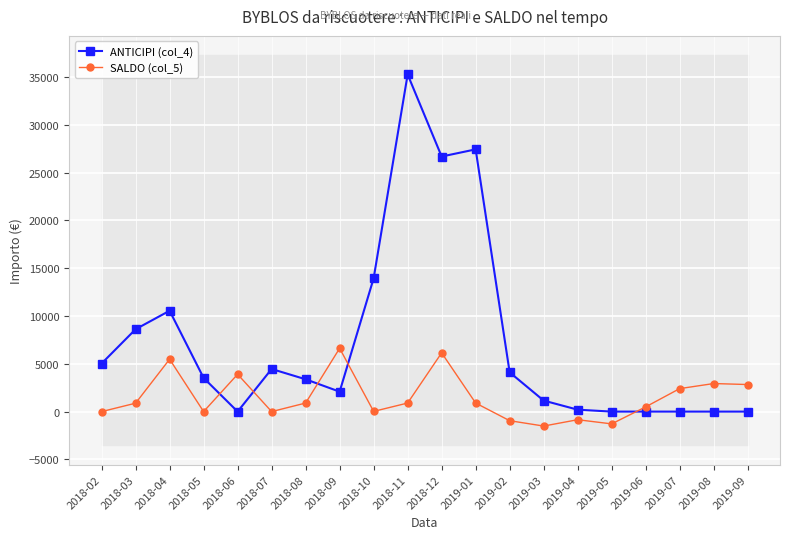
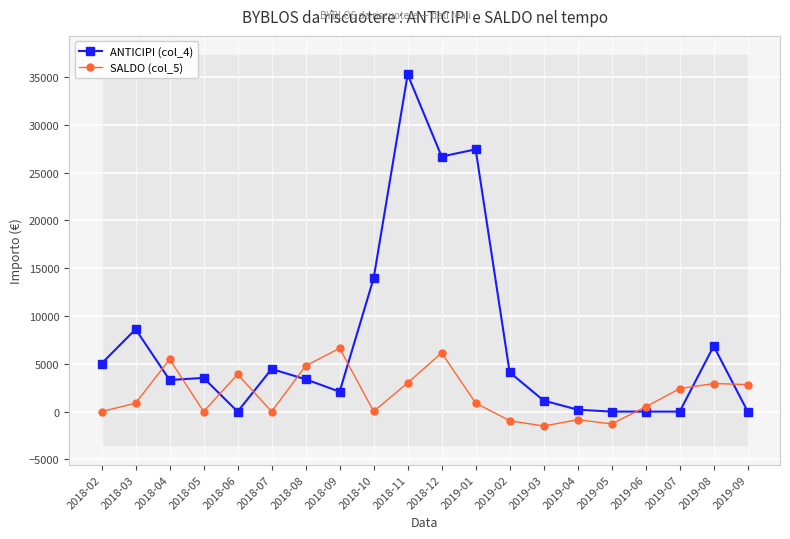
  {
    "ANTICIPI (col_4)": {
      "2018-02": 5000,
      "2018-03": 9000,
-     "2018-04": 11000,
+     "2018-04": 3000,
      "2018-05": 4000,
      "2018-06": 0,
      "2018-07": 4000,
      "2018-08": 3000,
      "2018-09": 2000,
      "2018-10": 14000,
      "2018-11": 35000,
      "2018-12": 27000,
      "2019-01": 27000,
      "2019-02": 4000,
      "2019-03": 1000,
      "2019-04": 0,
      "2019-05": 0,
      "2019-06": 0,
      "2019-07": 0,
-     "2019-08": 0,
+     "2019-08": 7000,
      "2019-09": 0
    },
    "SALDO (col_5)": {
      "2018-02": 0,
      "2018-03": 1000,
      "2018-04": 5000,
      "2018-05": 0,
      "2018-06": 4000,
      "2018-07": 0,
-     "2018-08": 1000,
+     "2018-08": 5000,
      "2018-09": 7000,
      "2018-10": 0,
-     "2018-11": 1000,
+     "2018-11": 3000,
      "2018-12": 6000,
      "2019-01": 1000,
      "2019-02": -1000,
      "2019-03": -2000,
      "2019-04": -1000,
      "2019-05": -1000,
      "2019-06": 0,
      "2019-07": 2000,
      "2019-08": 3000,
      "2019-09": 3000
    }
  }
